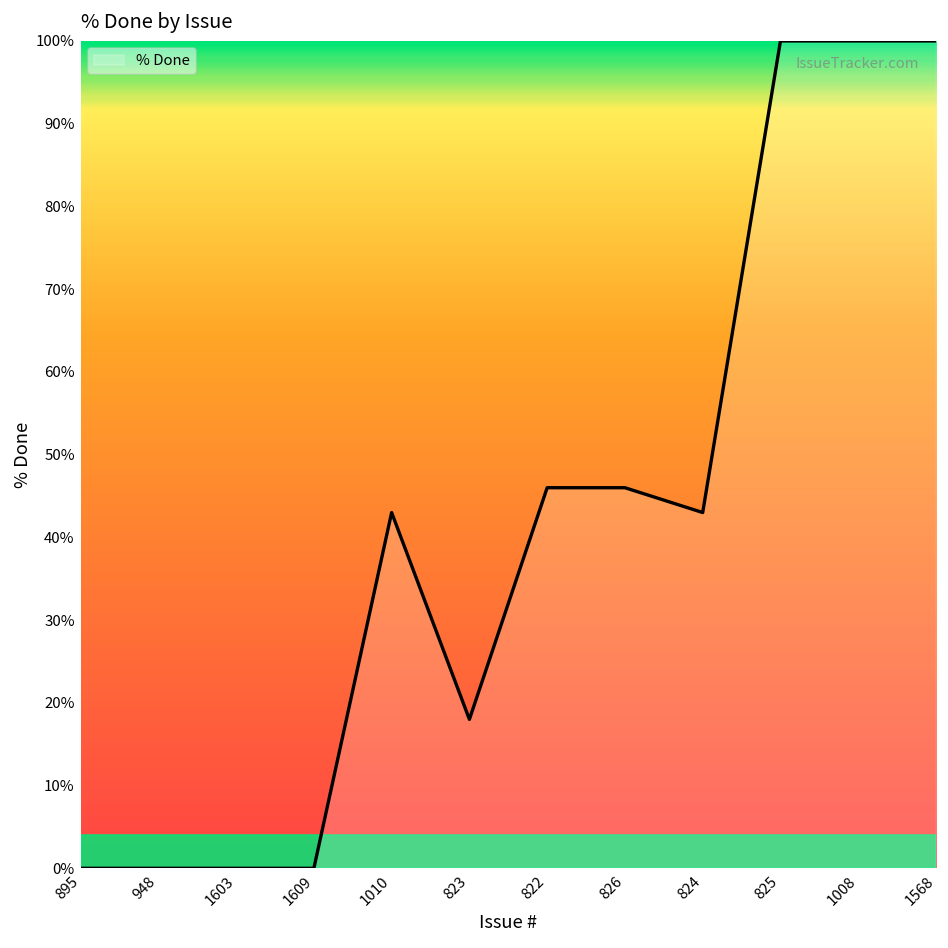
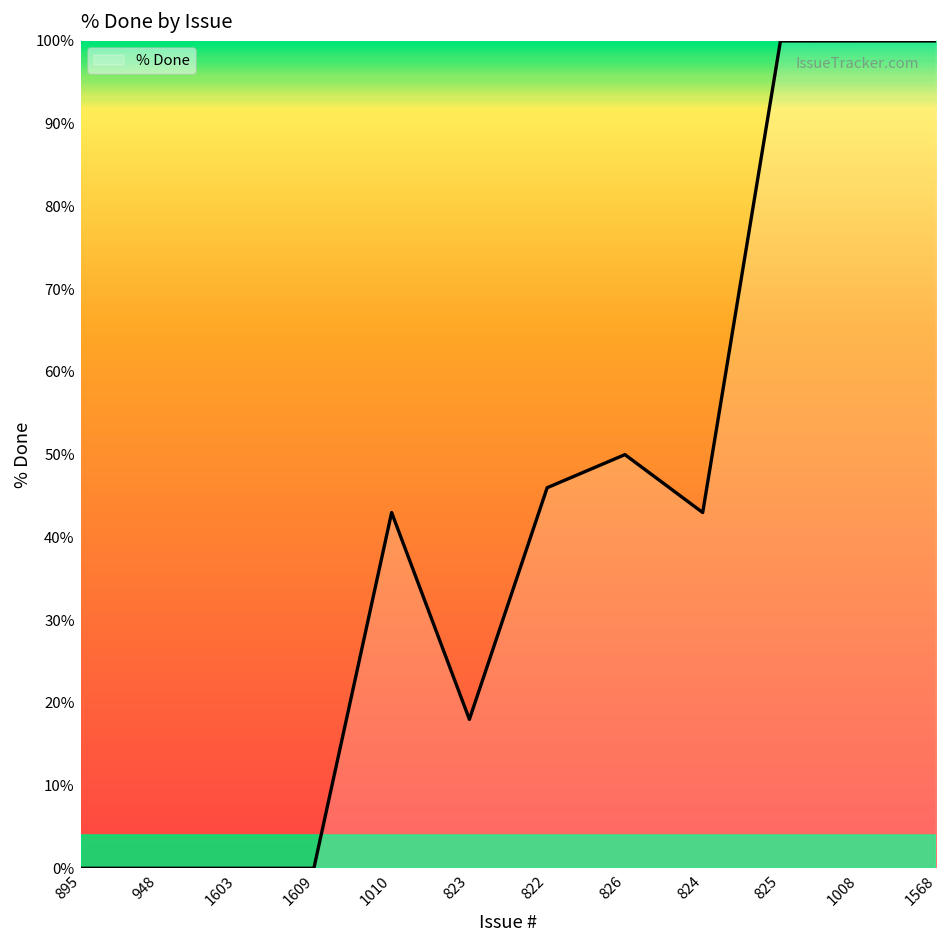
  {
    "1010": "43%",
    "823": "18%",
    "822": "46%",
-   "826": "46%",
+   "826": "50%",
    "824": "43%",
    "825": "100%",
    "1008": "100%",
    "1568": "100%"
  }
